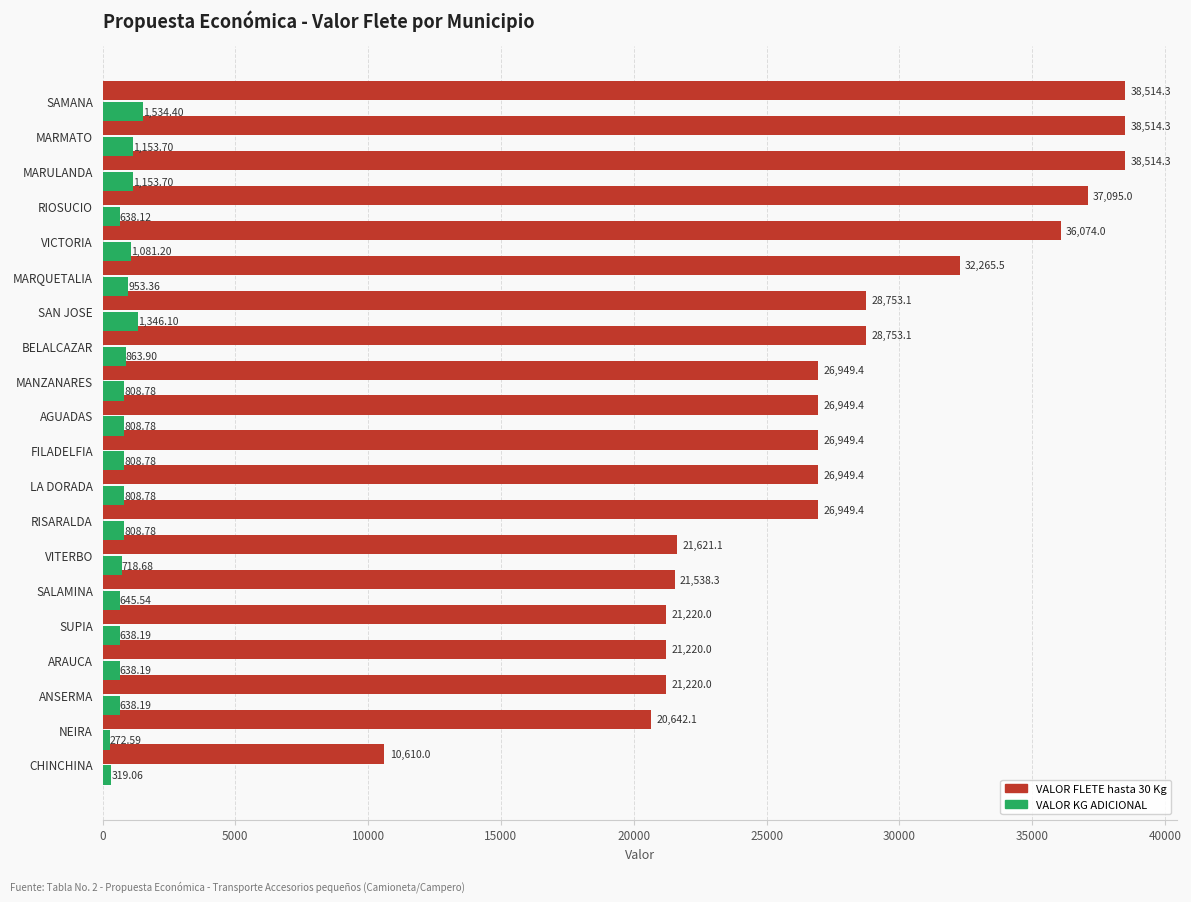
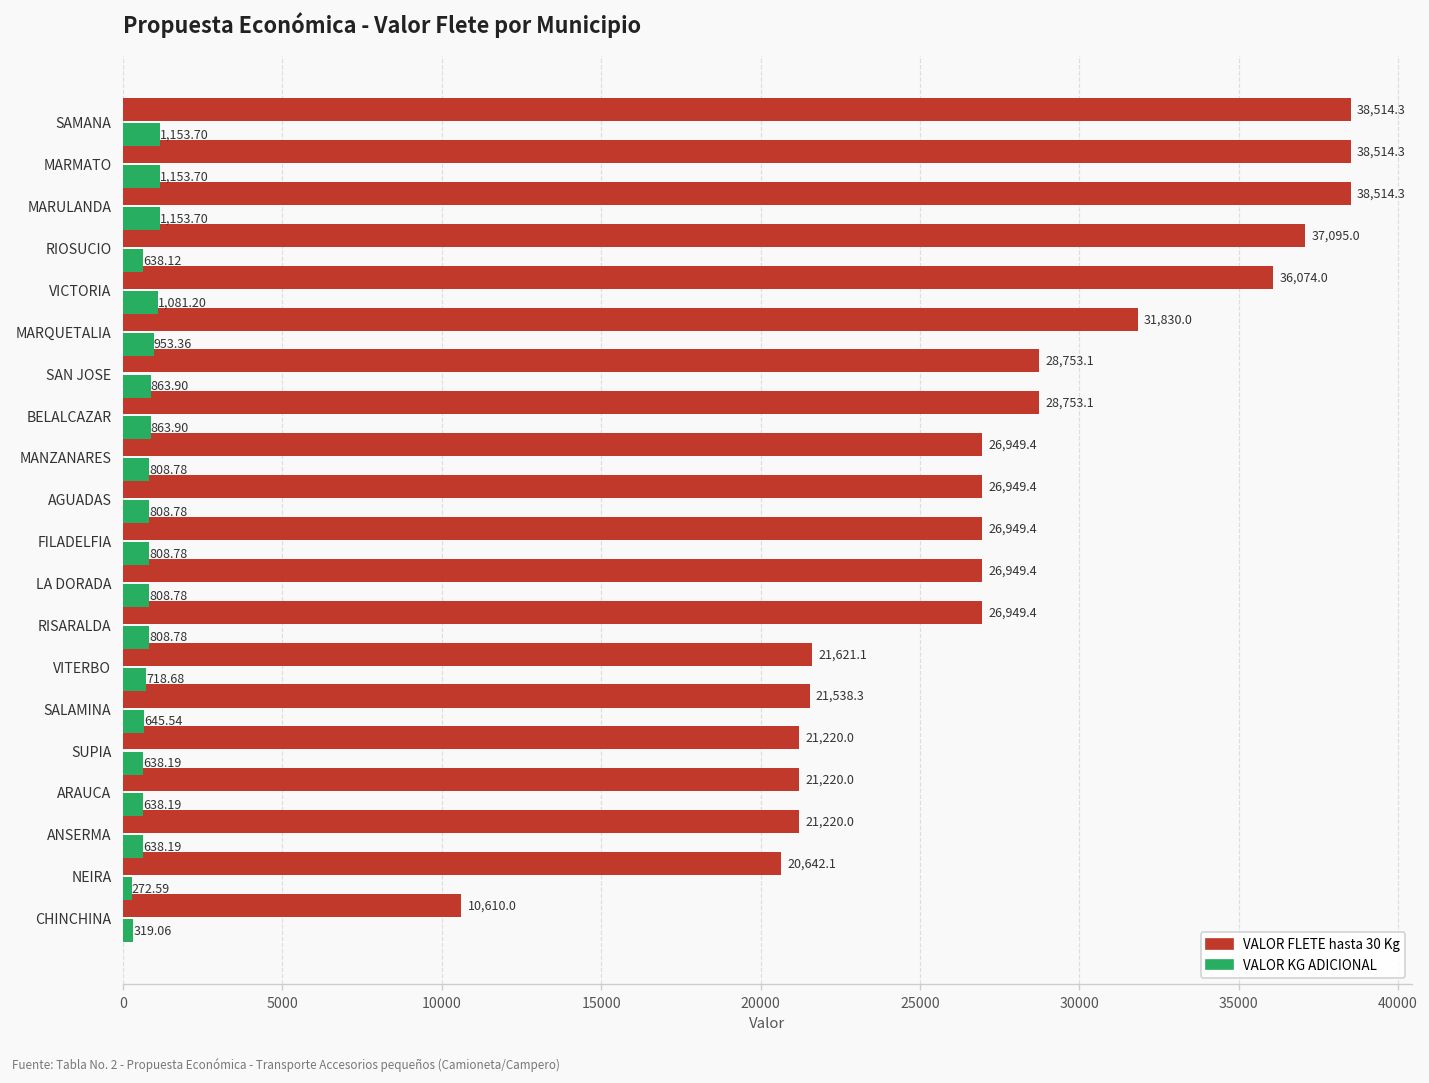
  {
    "VALOR FLETE hasta 30 Kg": {
      "SAMANA": "38,514.3",
      "MARMATO": "38,514.3",
      "MARULANDA": "38,514.3",
      "RIOSUCIO": "37,095.0",
      "VICTORIA": "36,074.0",
-     "MARQUETALIA": "32,265.5",
+     "MARQUETALIA": "31,830.0",
      "SAN JOSE": "28,753.1",
      "BELALCAZAR": "28,753.1",
      "MANZANARES": "26,949.4",
      "AGUADAS": "26,949.4",
      "FILADELFIA": "26,949.4",
      "LA DORADA": "26,949.4",
      "RISARALDA": "26,949.4",
      "VITERBO": "21,621.1",
      "SALAMINA": "21,538.3",
      "SUPIA": "21,220.0",
      "ARAUCA": "21,220.0",
      "ANSERMA": "21,220.0",
      "NEIRA": "20,642.1",
      "CHINCHINA": "10,610.0"
    },
    "VALOR KG ADICIONAL": {
-     "SAMANA": "1,534.40",
+     "SAMANA": "1,153.70",
      "MARMATO": "1,153.70",
      "MARULANDA": "1,153.70",
      "RIOSUCIO": "638.12",
      "VICTORIA": "1,081.20",
      "MARQUETALIA": "953.36",
-     "SAN JOSE": "1,346.10",
+     "SAN JOSE": "863.90",
      "BELALCAZAR": "863.90",
      "MANZANARES": "808.78",
      "AGUADAS": "808.78",
      "FILADELFIA": "808.78",
      "LA DORADA": "808.78",
      "RISARALDA": "808.78",
      "VITERBO": "718.68",
      "SALAMINA": "645.54",
      "SUPIA": "638.19",
      "ARAUCA": "638.19",
      "ANSERMA": "638.19",
      "NEIRA": "272.59",
      "CHINCHINA": "319.06"
    }
  }
